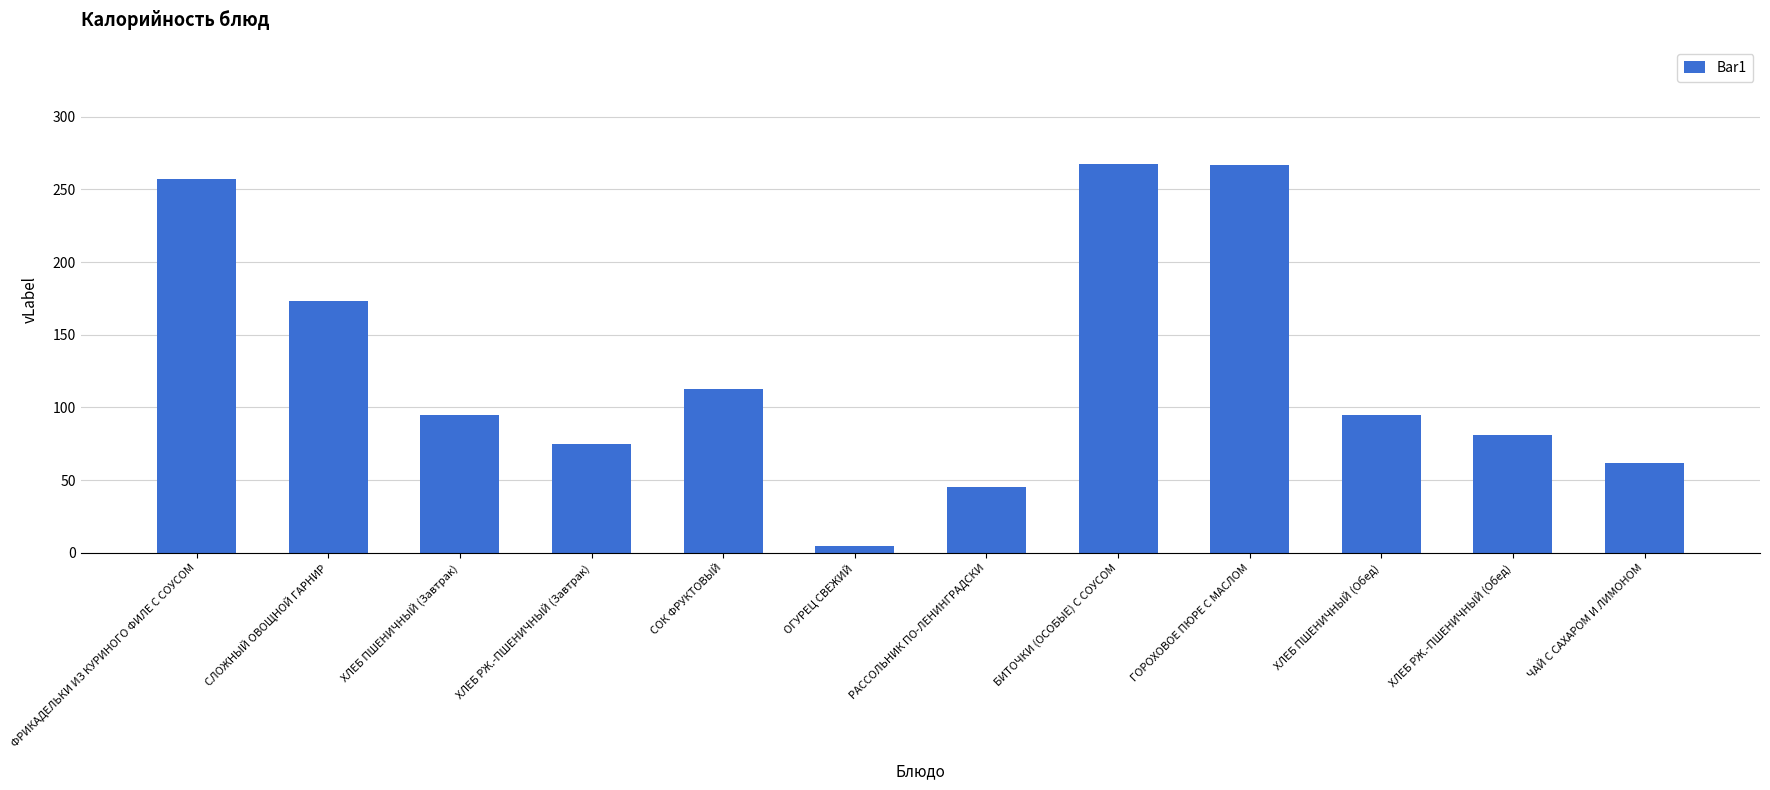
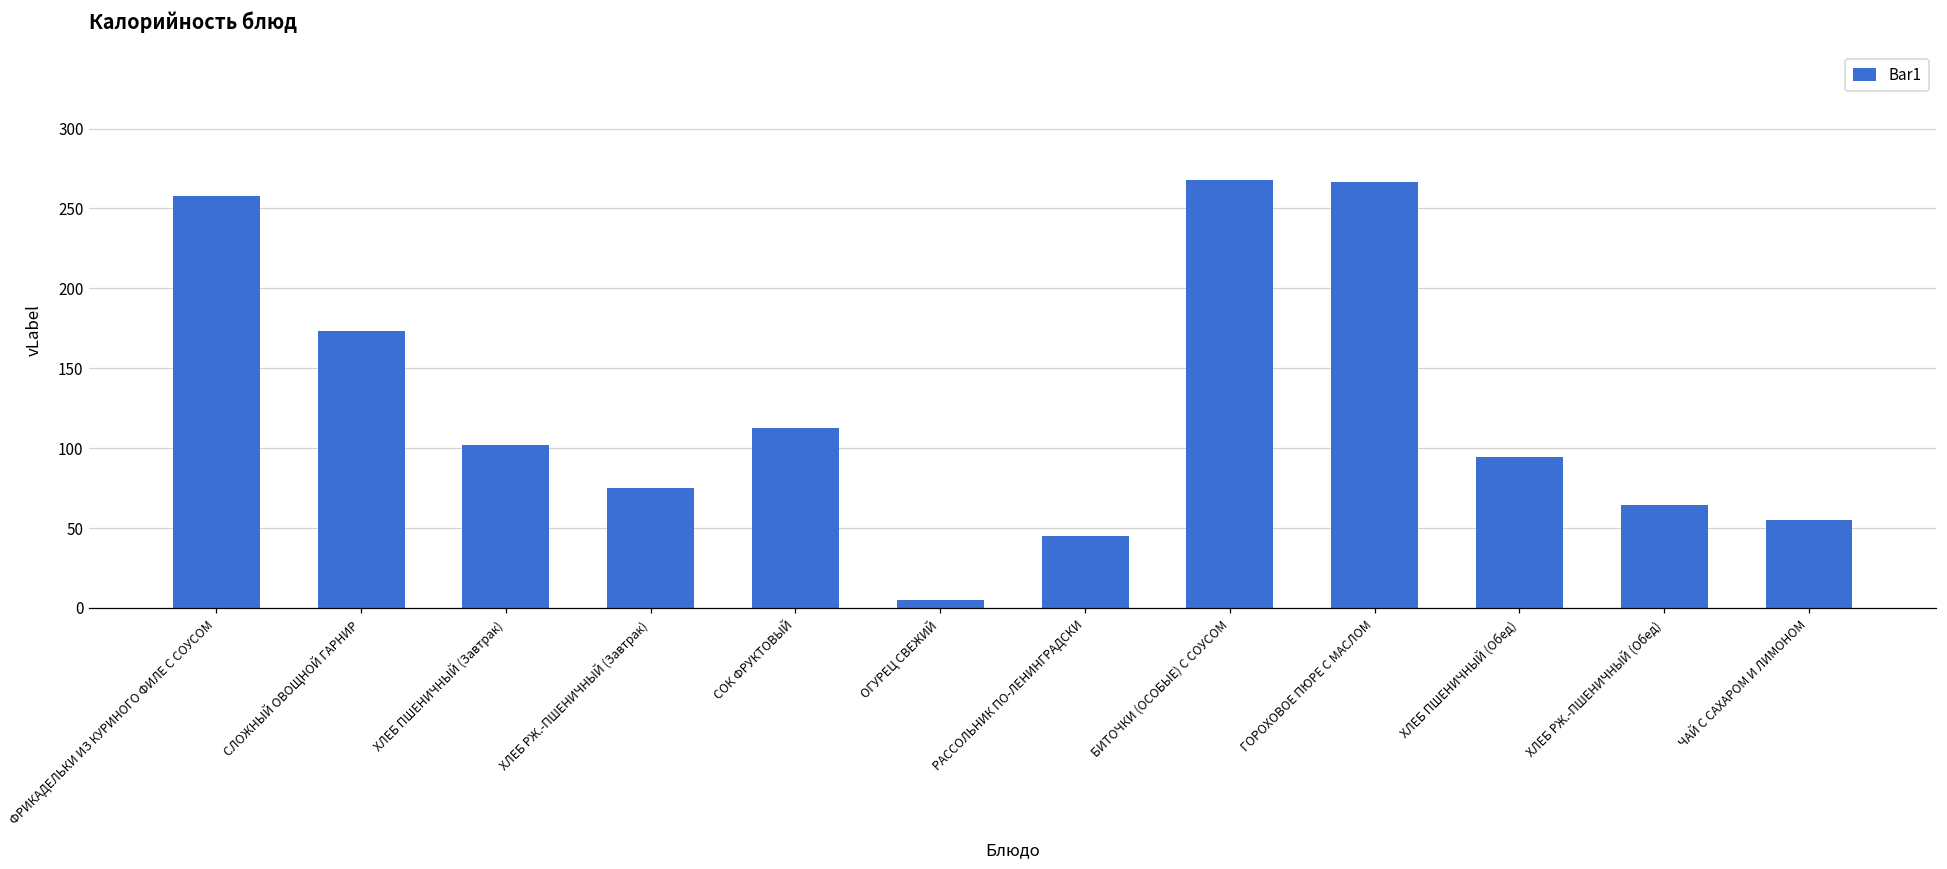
  {
    "ФРИКАДЕЛЬКИ ИЗ КУРИНОГО ФИЛЕ С СОУСОМ": 258,
    "СЛОЖНЫЙ ОВОЩНОЙ ГАРНИР": 173,
-   "ХЛЕБ ПШЕНИЧНЫЙ (Завтрак)": 95,
+   "ХЛЕБ ПШЕНИЧНЫЙ (Завтрак)": 102,
    "ХЛЕБ РЖ.-ПШЕНИЧНЫЙ (Завтрак)": 75,
    "СОК ФРУКТОВЫЙ": 113,
    "ОГУРЕЦ СВЕЖИЙ": 5,
    "РАССОЛЬНИК ПО-ЛЕНИНГРАДСКИ": 45,
    "БИТОЧКИ (ОСОБЫЕ) С СОУСОМ": 268,
    "ГОРОХОВОЕ ПЮРЕ С МАСЛОМ": 267,
    "ХЛЕБ ПШЕНИЧНЫЙ (Обед)": 95,
-   "ХЛЕБ РЖ.-ПШЕНИЧНЫЙ (Обед)": 81,
-   "ЧАЙ С САХАРОМ И ЛИМОНОМ": 62
+   "ХЛЕБ РЖ.-ПШЕНИЧНЫЙ (Обед)": 64,
+   "ЧАЙ С САХАРОМ И ЛИМОНОМ": 55
  }
